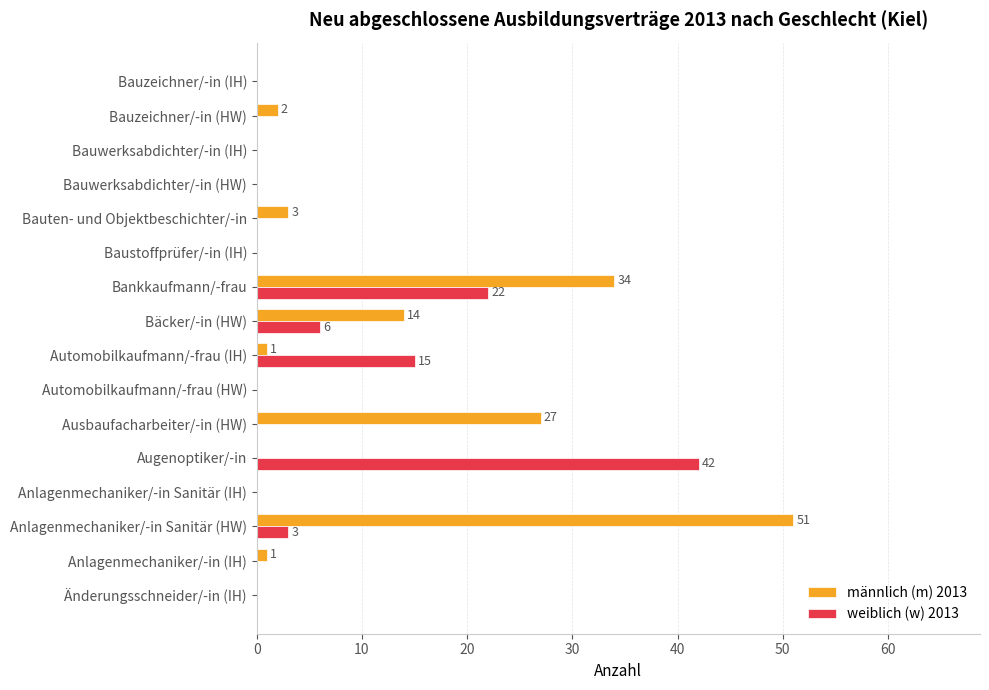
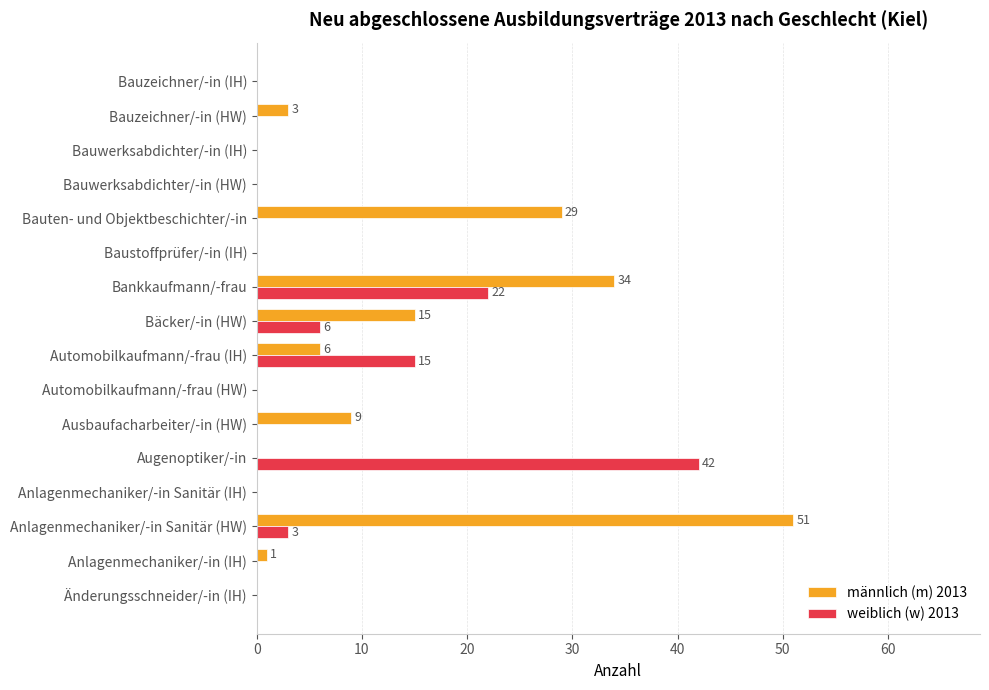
  {
    "männlich (m) 2013": {
-     "Bauzeichner/-in (HW)": 2,
-     "Bauten- und Objektbeschichter/-in": 3,
+     "Bauzeichner/-in (HW)": 3,
+     "Bauten- und Objektbeschichter/-in": 29,
      "Bankkaufmann/-frau": 34,
-     "Bäcker/-in (HW)": 14,
-     "Automobilkaufmann/-frau (IH)": 1,
-     "Ausbaufacharbeiter/-in (HW)": 27,
+     "Bäcker/-in (HW)": 15,
+     "Automobilkaufmann/-frau (IH)": 6,
+     "Ausbaufacharbeiter/-in (HW)": 9,
      "Anlagenmechaniker/-in Sanitär (HW)": 51,
      "Anlagenmechaniker/-in (IH)": 1
    },
    "weiblich (w) 2013": {
      "Bankkaufmann/-frau": 22,
      "Bäcker/-in (HW)": 6,
      "Automobilkaufmann/-frau (IH)": 15,
      "Augenoptiker/-in": 42,
      "Anlagenmechaniker/-in Sanitär (HW)": 3
    }
  }
